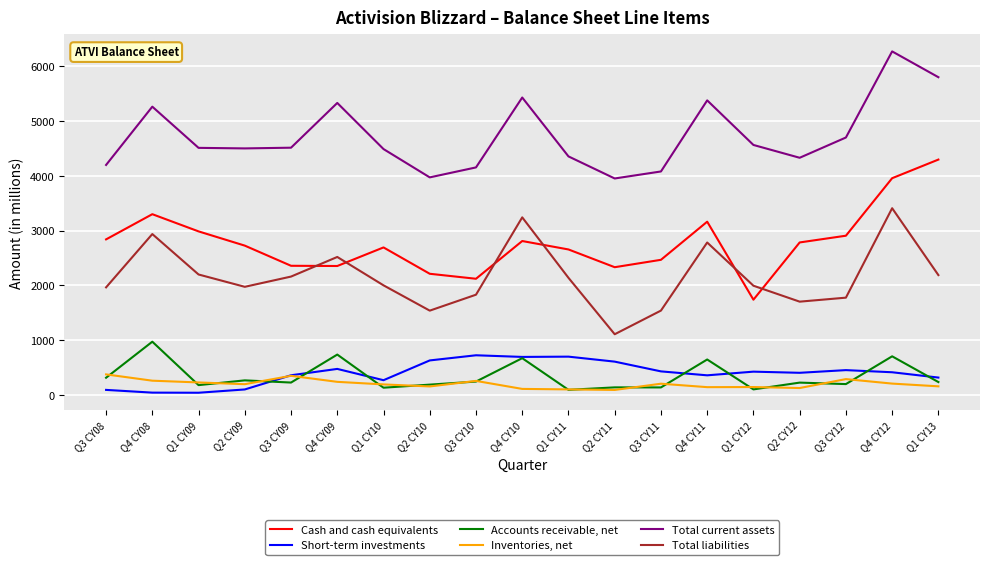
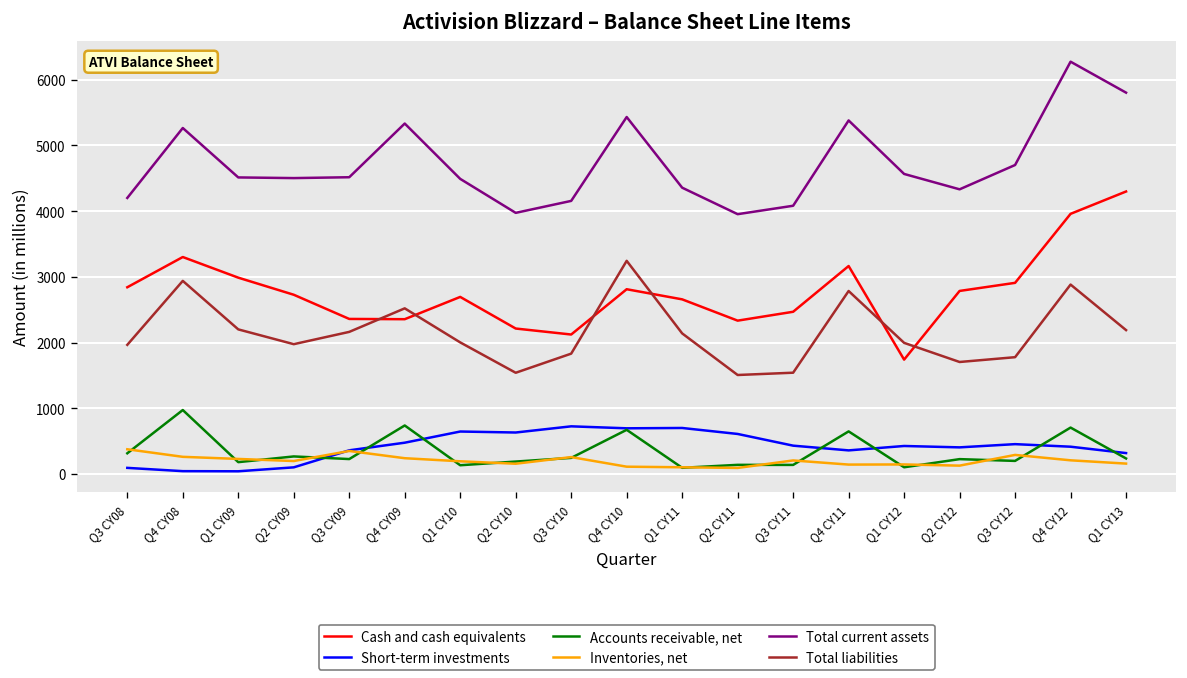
  {
    "Cash and cash equivalents": {
      "Q3 CY08": 2800,
      "Q4 CY08": 3300,
      "Q1 CY09": 3000,
      "Q2 CY09": 2700,
      "Q3 CY09": 2400,
      "Q4 CY09": 2400,
      "Q1 CY10": 2700,
      "Q2 CY10": 2200,
      "Q3 CY10": 2100,
      "Q4 CY10": 2800,
      "Q1 CY11": 2700,
      "Q2 CY11": 2300,
      "Q3 CY11": 2500,
      "Q4 CY11": 3200,
      "Q1 CY12": 1700,
      "Q2 CY12": 2800,
      "Q3 CY12": 2900,
      "Q4 CY12": 4000,
      "Q1 CY13": 4300
    },
    "Short-term investments": {
      "Q3 CY08": 100,
      "Q4 CY08": 0,
      "Q1 CY09": 0,
      "Q2 CY09": 100,
      "Q4 CY09": 500,
-     "Q1 CY10": 300,
+     "Q1 CY10": 600,
      "Q2 CY10": 600,
      "Q3 CY10": 700,
      "Q1 CY11": 700,
      "Q2 CY11": 600,
      "Q3 CY11": 400,
      "Q4 CY11": 400,
      "Q1 CY12": 400,
      "Q2 CY12": 400,
      "Q3 CY12": 500,
      "Q4 CY12": 400,
      "Q1 CY13": 300
    },
    "Accounts receivable, net": {
      "Q3 CY08": 300,
      "Q4 CY08": 1000,
      "Q1 CY09": 200,
      "Q2 CY09": 300,
      "Q3 CY09": 200,
      "Q4 CY09": 700,
      "Q1 CY10": 100,
      "Q2 CY11": 100,
      "Q3 CY11": 100,
      "Q4 CY11": 600,
      "Q2 CY12": 200,
      "Q3 CY12": 200,
      "Q4 CY12": 700,
      "Q1 CY13": 200
    },
    "Inventories, net": {
      "Q3 CY08": 400,
      "Q4 CY08": 300,
      "Q1 CY09": 200,
      "Q2 CY09": 200,
      "Q4 CY09": 200,
      "Q1 CY10": 200,
      "Q4 CY10": 100,
      "Q2 CY11": 100,
      "Q3 CY11": 200,
      "Q4 CY11": 100,
      "Q2 CY12": 100,
      "Q3 CY12": 300,
      "Q4 CY12": 200,
      "Q1 CY13": 200
    },
    "Total current assets": {
      "Q3 CY08": 4200,
      "Q4 CY08": 5300,
      "Q1 CY09": 4500,
      "Q2 CY09": 4500,
      "Q3 CY09": 4500,
      "Q4 CY09": 5300,
      "Q1 CY10": 4500,
      "Q2 CY10": 4000,
      "Q3 CY10": 4200,
      "Q4 CY10": 5400,
      "Q1 CY11": 4400,
      "Q2 CY11": 4000,
      "Q3 CY11": 4100,
      "Q4 CY11": 5400,
      "Q1 CY12": 4600,
      "Q2 CY12": 4300,
      "Q3 CY12": 4700,
      "Q4 CY12": 6300,
      "Q1 CY13": 5800
    },
    "Total liabilities": {
      "Q3 CY08": 2000,
      "Q4 CY08": 2900,
      "Q1 CY09": 2200,
      "Q2 CY09": 2000,
      "Q3 CY09": 2200,
      "Q4 CY09": 2500,
      "Q1 CY10": 2000,
      "Q2 CY10": 1500,
      "Q3 CY10": 1800,
      "Q4 CY10": 3200,
      "Q1 CY11": 2100,
-     "Q2 CY11": 1100,
+     "Q2 CY11": 1500,
      "Q3 CY11": 1500,
      "Q4 CY11": 2800,
      "Q1 CY12": 2000,
      "Q2 CY12": 1700,
      "Q3 CY12": 1800,
-     "Q4 CY12": 3400,
+     "Q4 CY12": 2900,
      "Q1 CY13": 2200
    }
  }
